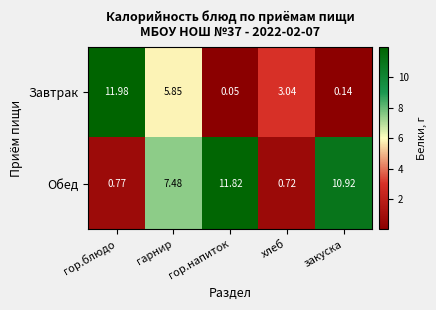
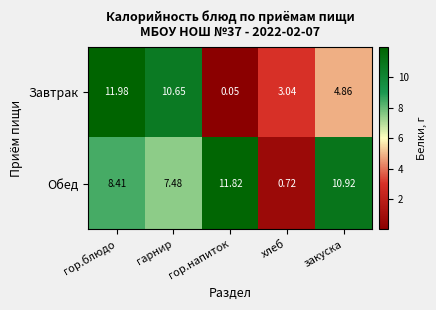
  {
    "Завтрак": {
      "гор.блюдо": 11.98,
-     "гарнир": 5.85,
+     "гарнир": 10.65,
      "гор.напиток": 0.05,
      "хлеб": 3.04,
-     "закуска": 0.14
+     "закуска": 4.86
    },
    "Обед": {
-     "гор.блюдо": 0.77,
+     "гор.блюдо": 8.41,
      "гарнир": 7.48,
      "гор.напиток": 11.82,
      "хлеб": 0.72,
      "закуска": 10.92
    }
  }
